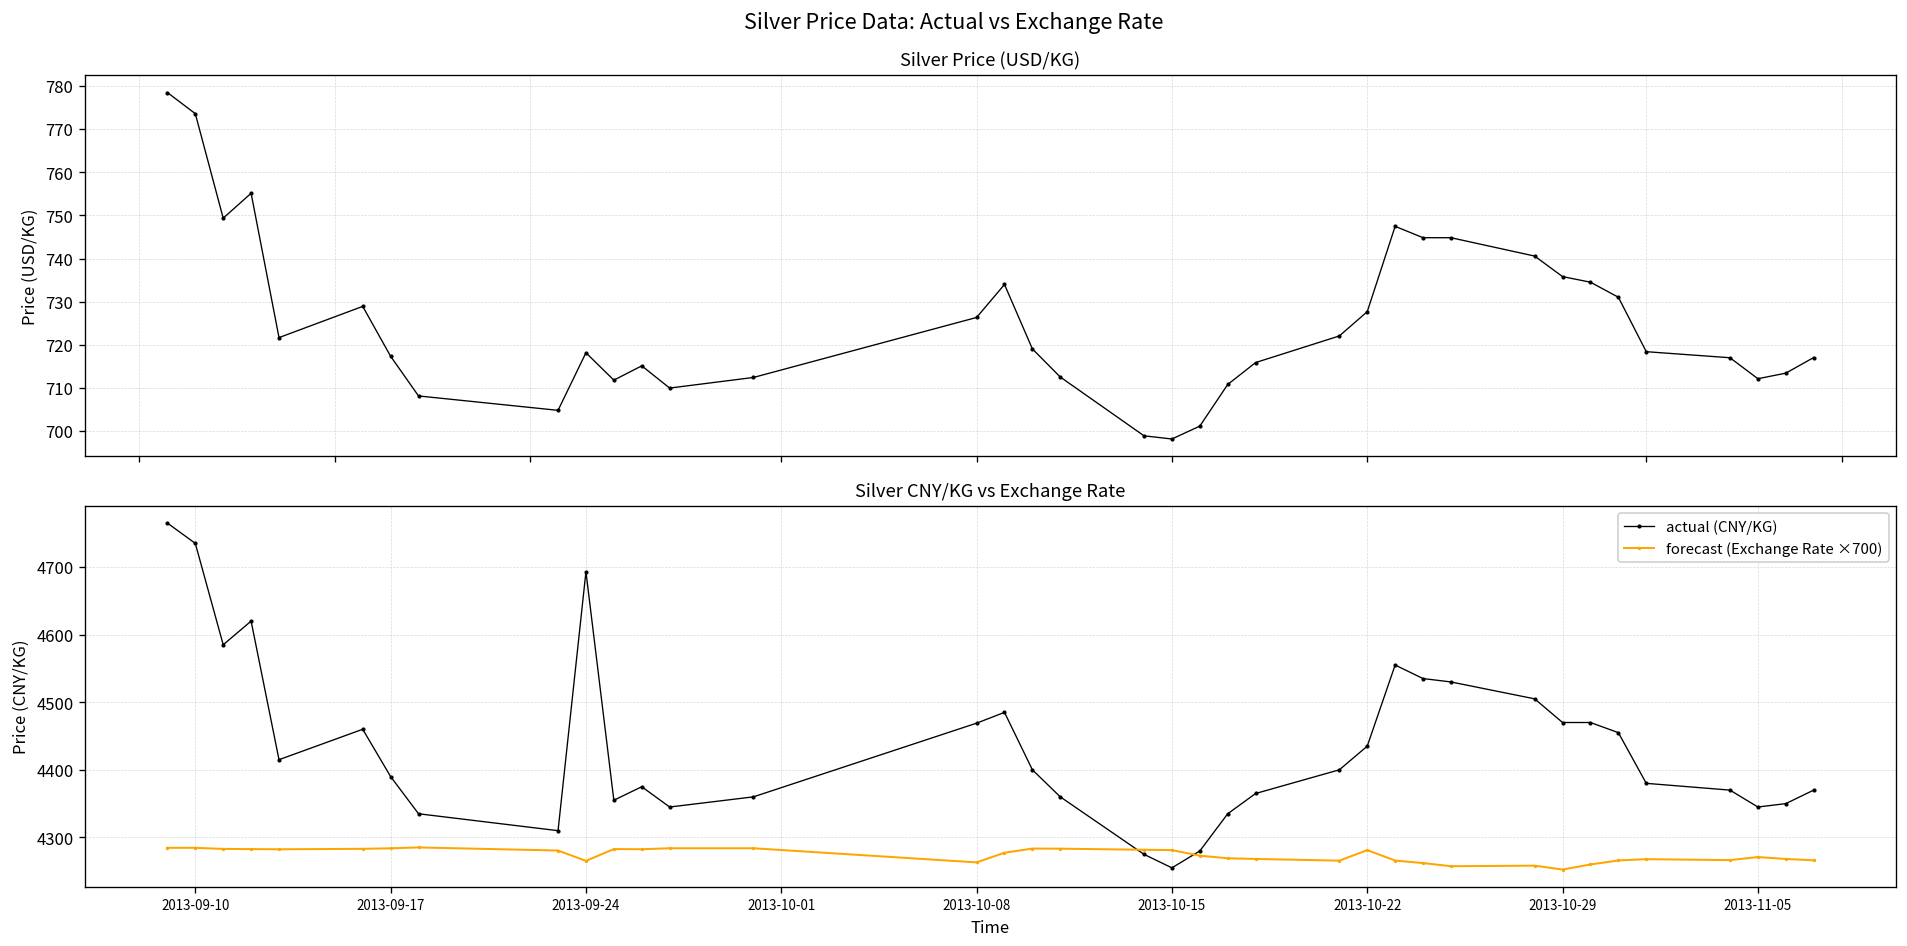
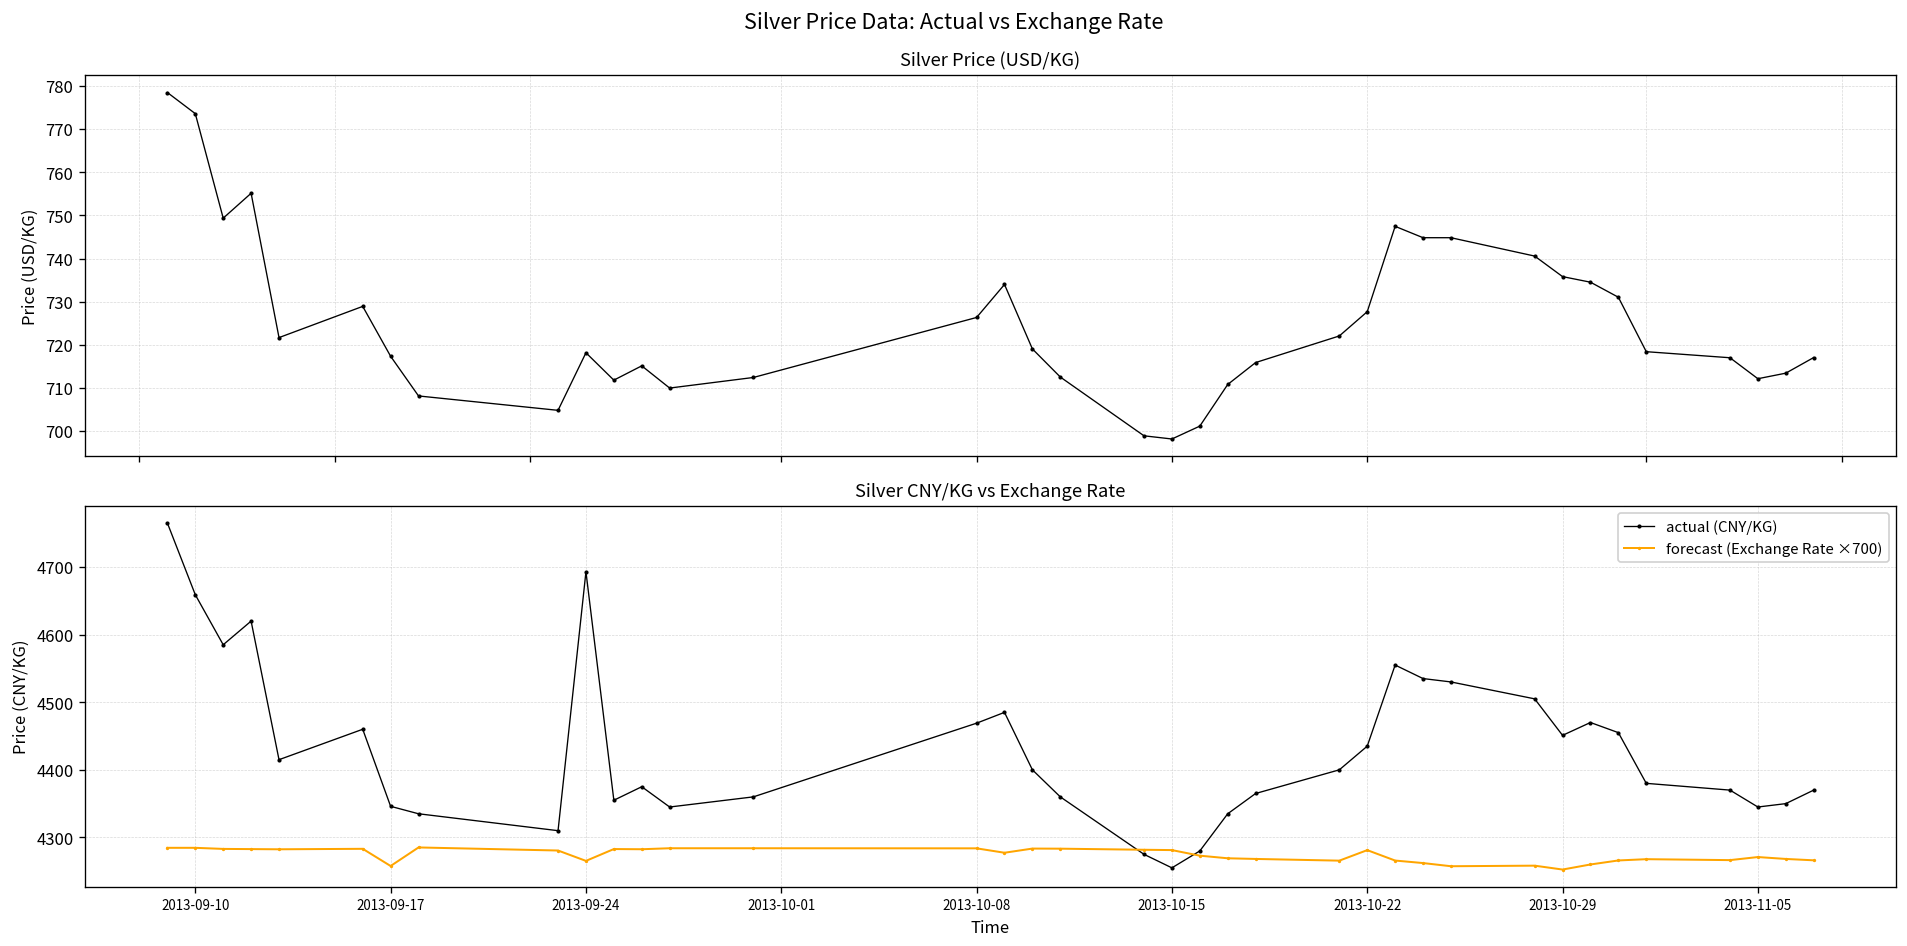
  {
    "Silver CNY/KG vs Exchange Rate": {
      "actual (CNY/KG)": {
-       "2013-09-10": 4740,
-       "2013-09-17": 4390,
+       "2013-09-10": 4660,
+       "2013-09-17": 4350,
        "2013-09-24": 4690,
        "2013-10-08": 4470,
        "2013-10-15": 4260,
        "2013-10-22": 4440,
-       "2013-10-29": 4470,
+       "2013-10-29": 4450,
        "2013-11-05": 4350
      },
      "forecast (Exchange Rate ×700)": {
        "2013-09-10": 4280,
-       "2013-09-17": 4280,
+       "2013-09-17": 4260,
        "2013-09-24": 4270,
-       "2013-10-08": 4260,
+       "2013-10-08": 4280,
        "2013-10-15": 4280,
        "2013-10-22": 4280,
        "2013-10-29": 4250,
        "2013-11-05": 4270
      }
    }
  }
